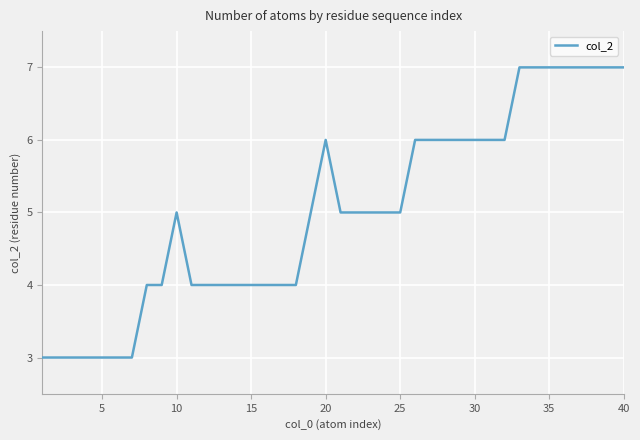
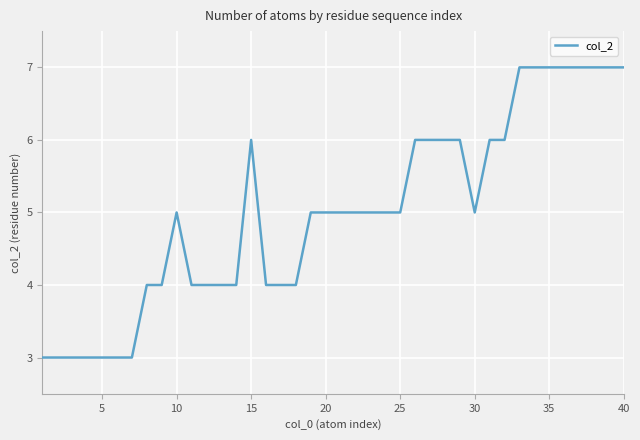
  {
    "5": 3,
    "10": 5,
-   "15": 4,
-   "20": 6,
+   "15": 6,
+   "20": 5,
    "25": 5,
-   "30": 6,
+   "30": 5,
    "35": 7,
    "40": 7
  }
